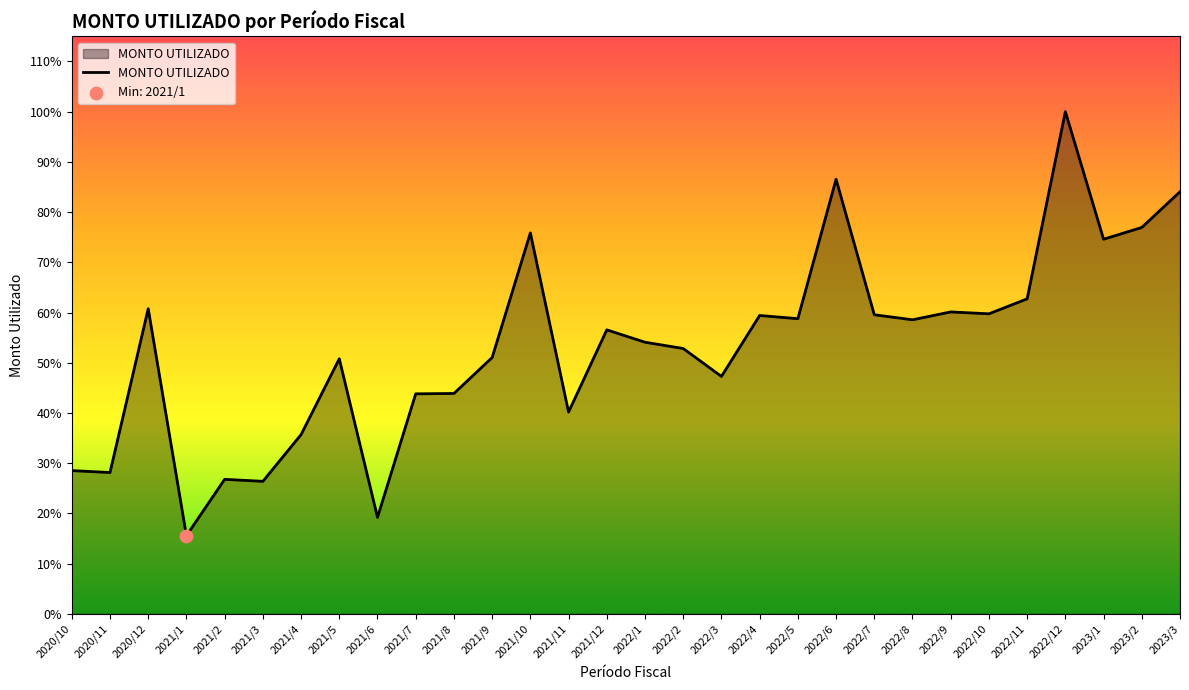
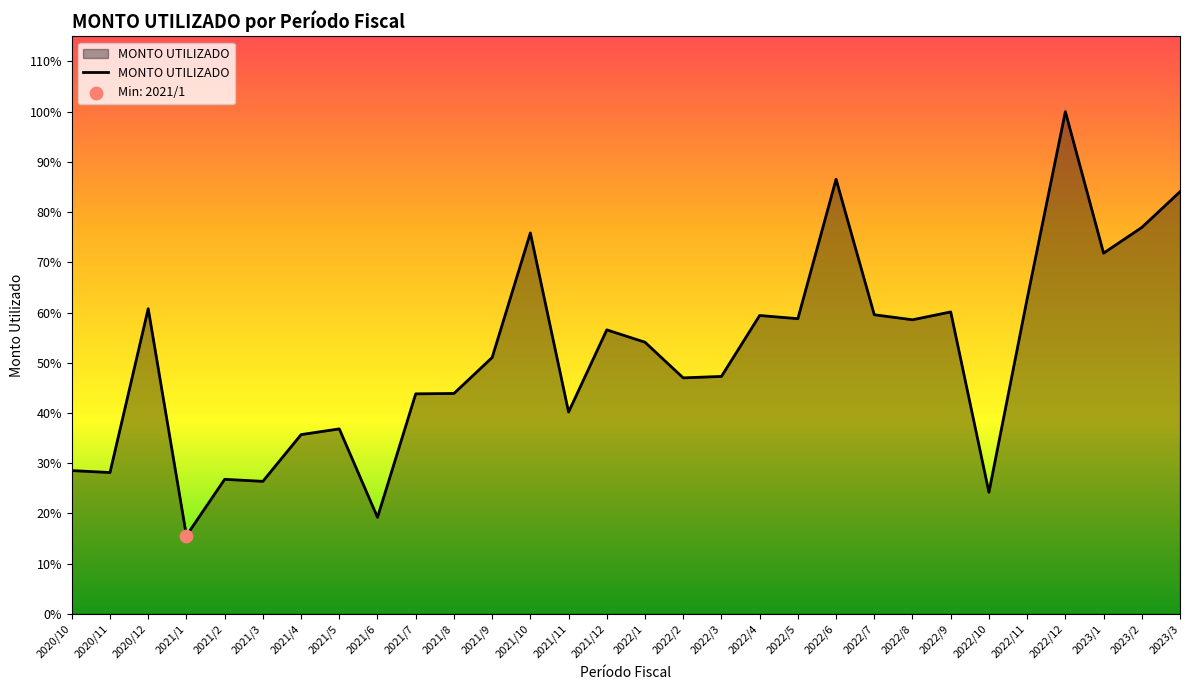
  {
    "MONTO UTILIZADO": {
      "2020/10": "29%",
      "2020/11": "28%",
      "2020/12": "61%",
      "2021/2": "27%",
      "2021/3": "26%",
      "2021/4": "36%",
-     "2021/5": "51%",
+     "2021/5": "37%",
      "2021/6": "19%",
      "2021/7": "44%",
      "2021/8": "44%",
      "2021/9": "51%",
      "2021/10": "76%",
      "2021/11": "40%",
      "2021/12": "57%",
      "2022/1": "54%",
-     "2022/2": "53%",
+     "2022/2": "47%",
      "2022/3": "47%",
      "2022/4": "59%",
      "2022/5": "59%",
      "2022/6": "87%",
      "2022/7": "60%",
      "2022/8": "59%",
      "2022/9": "60%",
-     "2022/10": "60%",
+     "2022/10": "24%",
      "2022/11": "63%",
      "2022/12": "100%",
-     "2023/1": "75%",
+     "2023/1": "72%",
      "2023/2": "77%",
      "2023/3": "84%"
    }
  }
